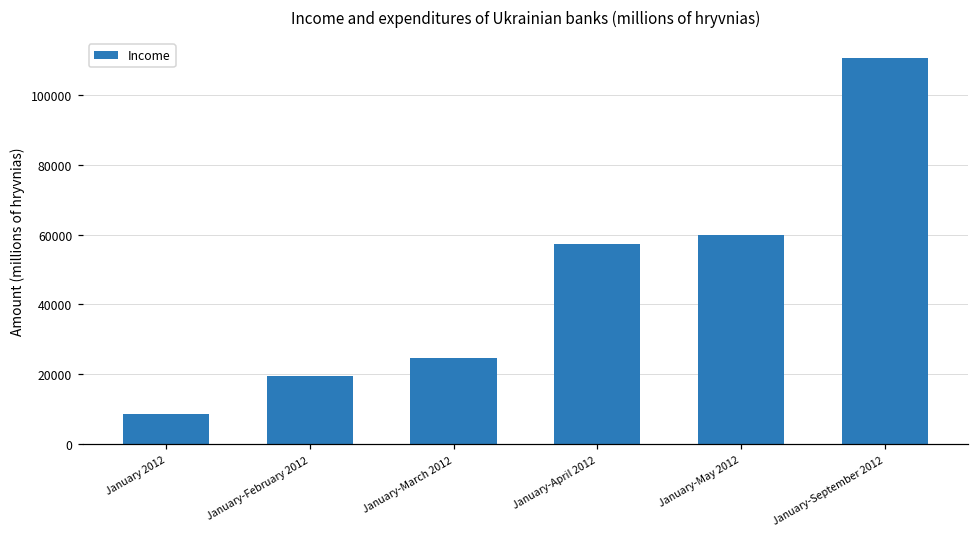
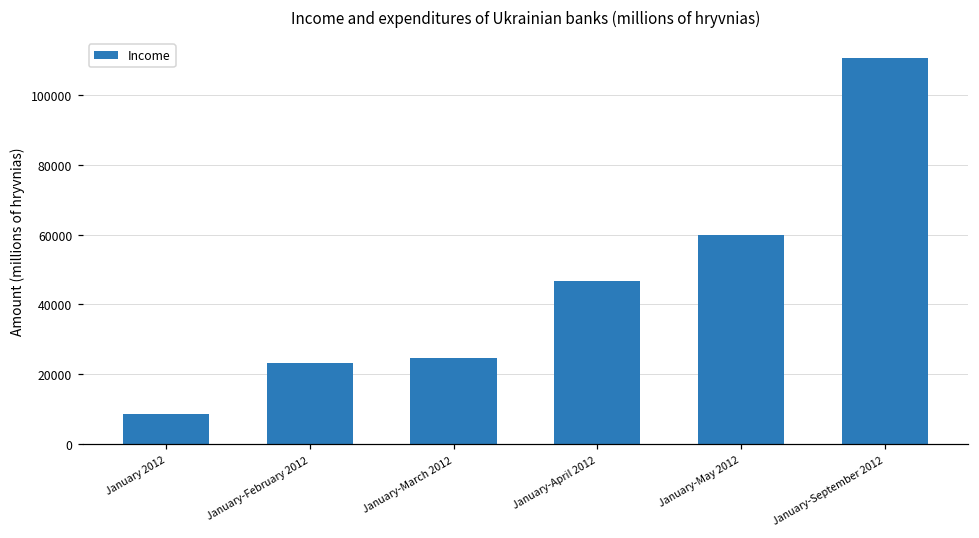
  {
    "January 2012": 8000,
-   "January-February 2012": 19000,
+   "January-February 2012": 23000,
    "January-March 2012": 24000,
-   "January-April 2012": 57000,
+   "January-April 2012": 47000,
    "January-May 2012": 60000,
    "January-September 2012": 111000
  }
